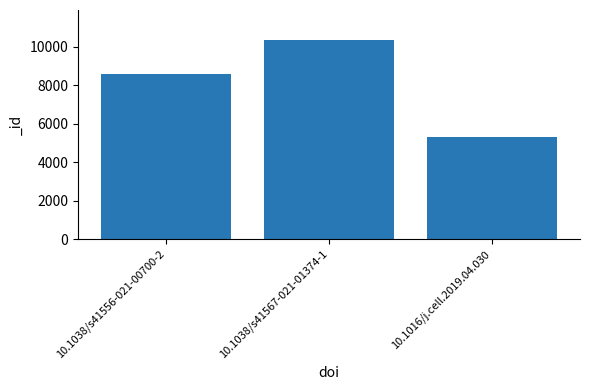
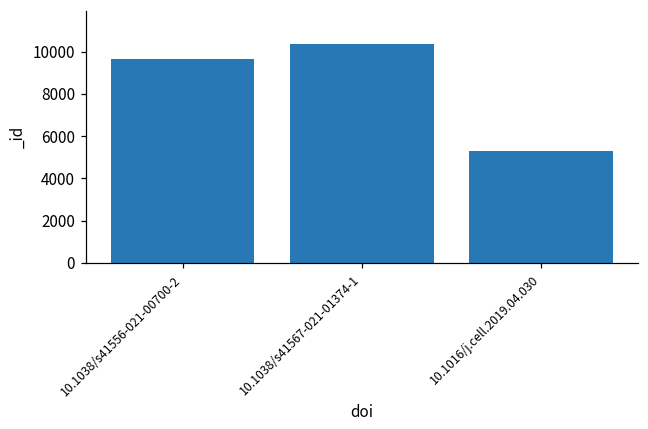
  {
-   "10.1038/s41556-021-00700-2": 8600,
+   "10.1038/s41556-021-00700-2": 9600,
    "10.1038/s41567-021-01374-1": 10400,
    "10.1016/j.cell.2019.04.030": 5300
  }
